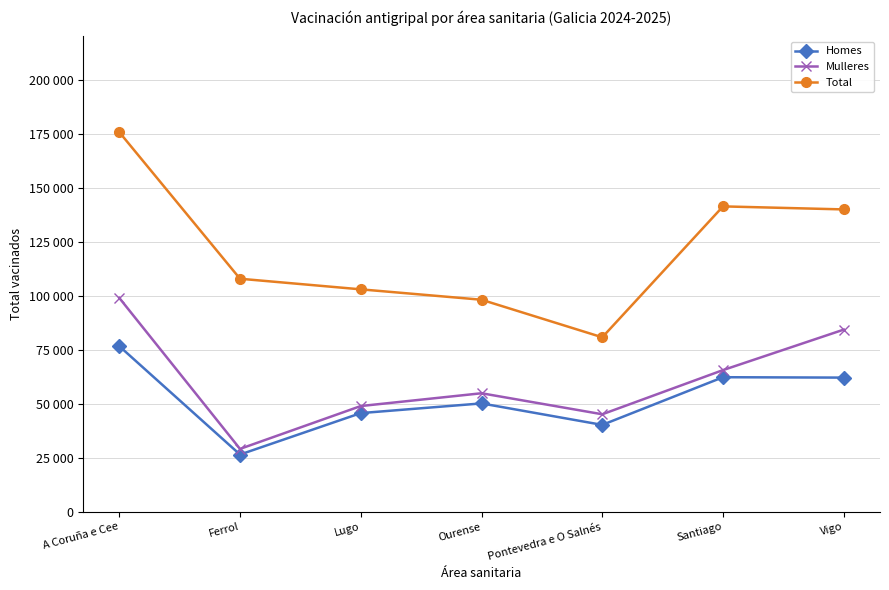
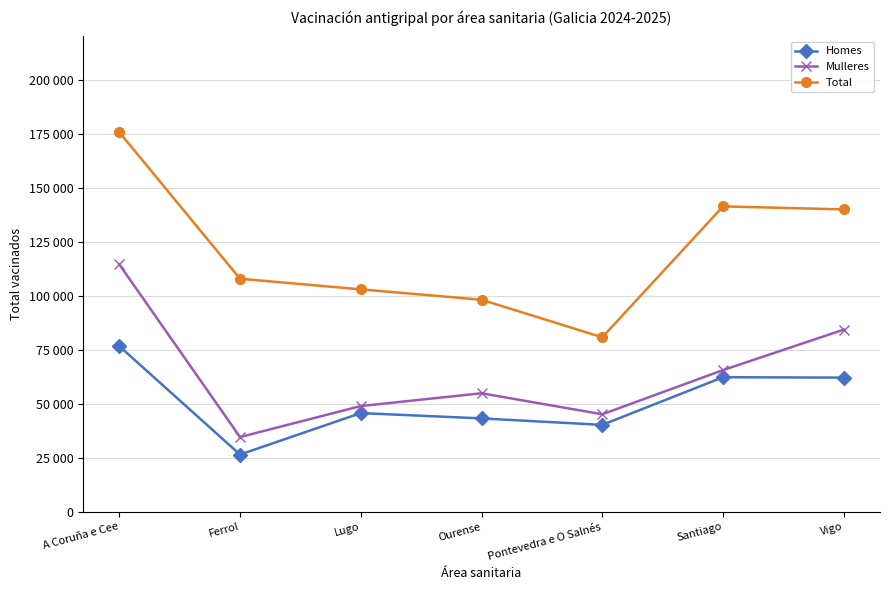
  {
    "Homes": {
      "A Coruña e Cee": 77000,
      "Ferrol": 27000,
      "Lugo": 46000,
-     "Ourense": 50000,
+     "Ourense": 43000,
      "Pontevedra e O Salnés": 40000,
      "Santiago": 62000,
      "Vigo": 62000
    },
    "Mulleres": {
-     "A Coruña e Cee": 99000,
-     "Ferrol": 29000,
+     "A Coruña e Cee": 115000,
+     "Ferrol": 35000,
      "Lugo": 49000,
      "Ourense": 55000,
      "Pontevedra e O Salnés": 45000,
      "Santiago": 66000,
      "Vigo": 84000
    },
    "Total": {
      "A Coruña e Cee": 176000,
      "Ferrol": 108000,
      "Lugo": 103000,
      "Ourense": 98000,
      "Pontevedra e O Salnés": 81000,
      "Santiago": 141000,
      "Vigo": 140000
    }
  }
